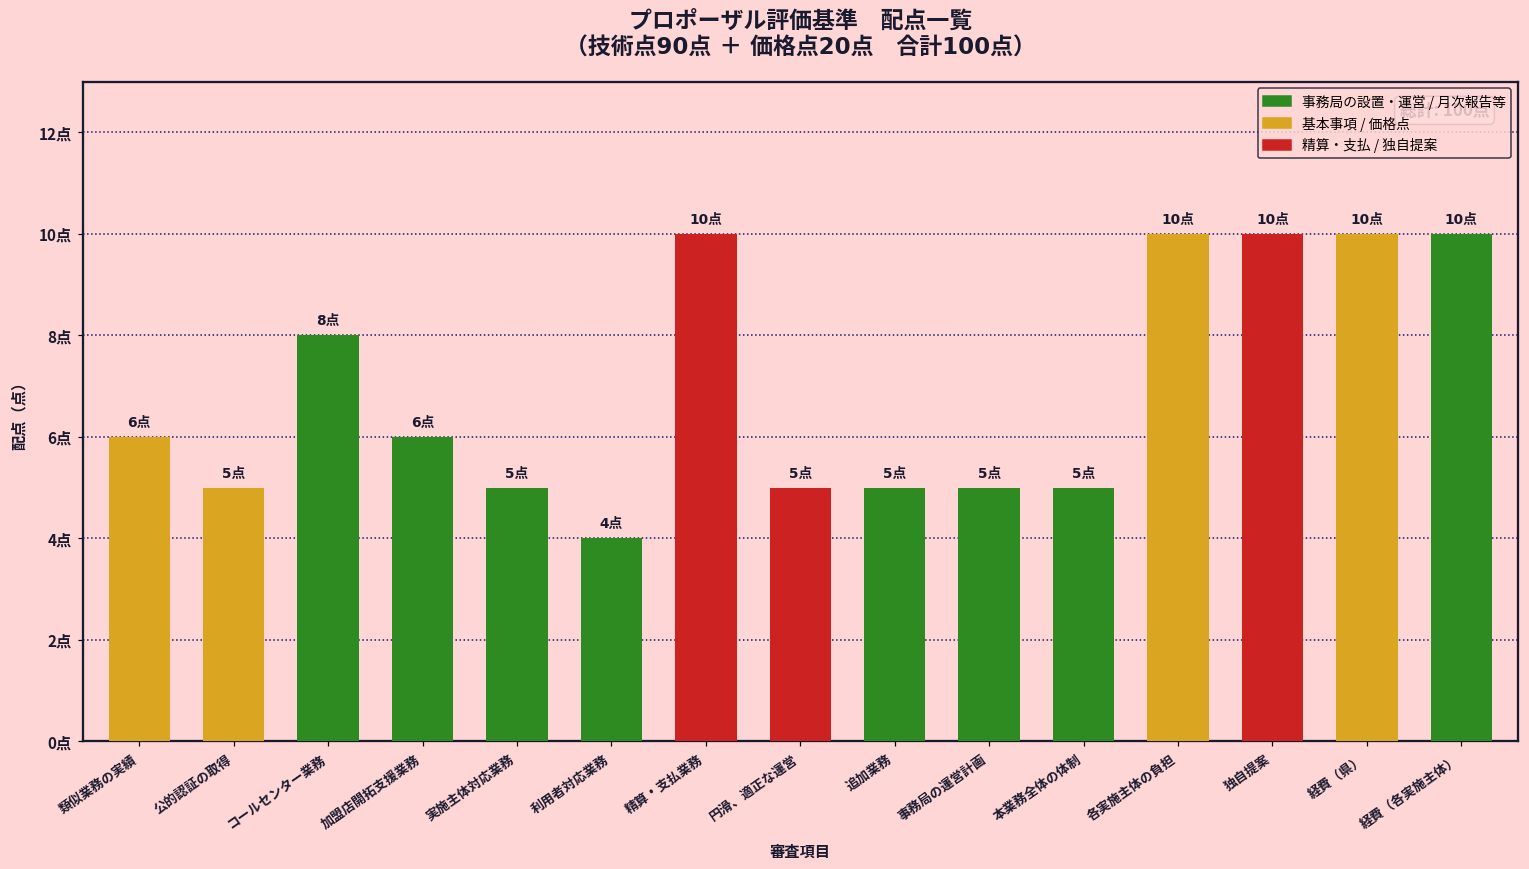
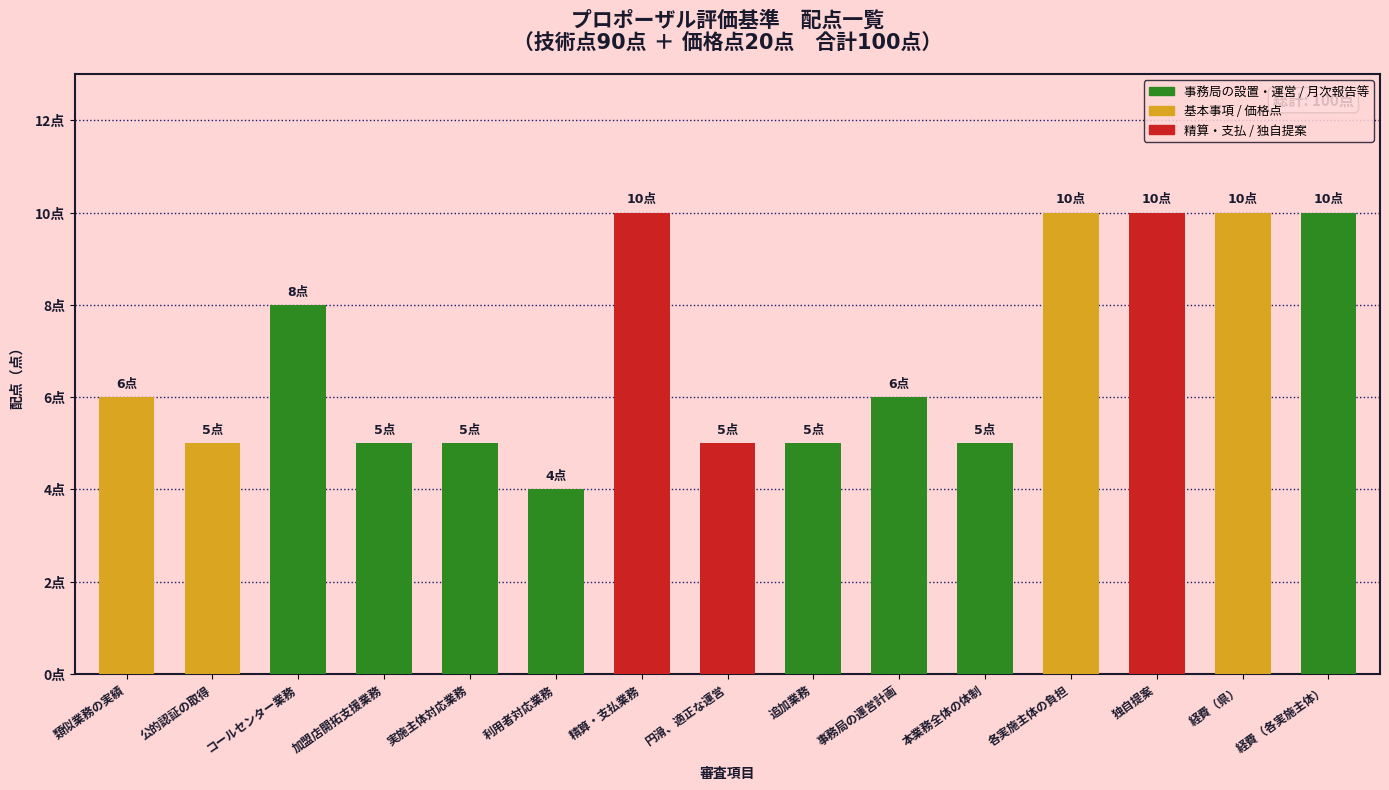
  {
    "類似業務の実績": "6点",
    "公的認証の取得": "5点",
    "コールセンター業務": "8点",
-   "加盟店開拓支援業務": "6点",
+   "加盟店開拓支援業務": "5点",
    "実施主体対応業務": "5点",
    "利用者対応業務": "4点",
    "精算・支払業務": "10点",
    "円滑、適正な運営": "5点",
    "追加業務": "5点",
-   "事務局の運営計画": "5点",
+   "事務局の運営計画": "6点",
    "本業務全体の体制": "5点",
    "各実施主体の負担": "10点",
    "独自提案": "10点",
    "経費（県）": "10点",
    "経費（各実施主体）": "10点"
  }
